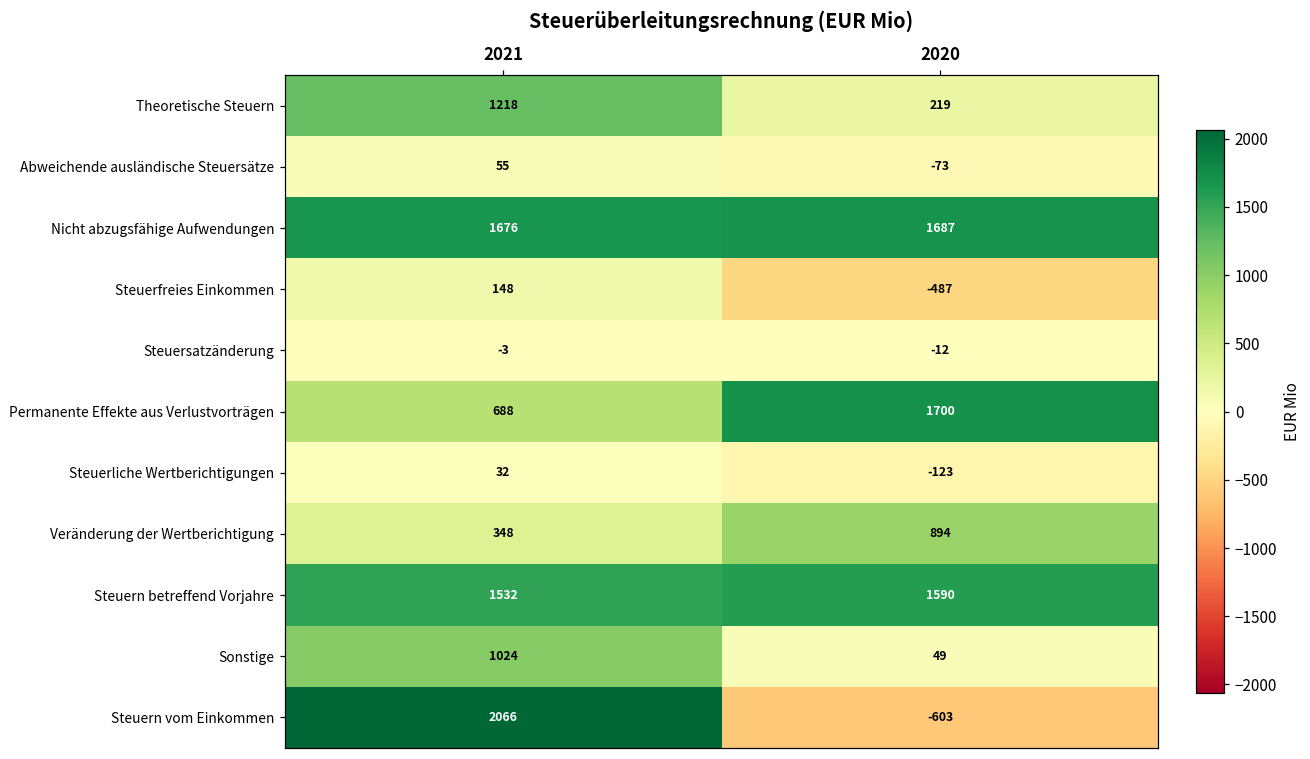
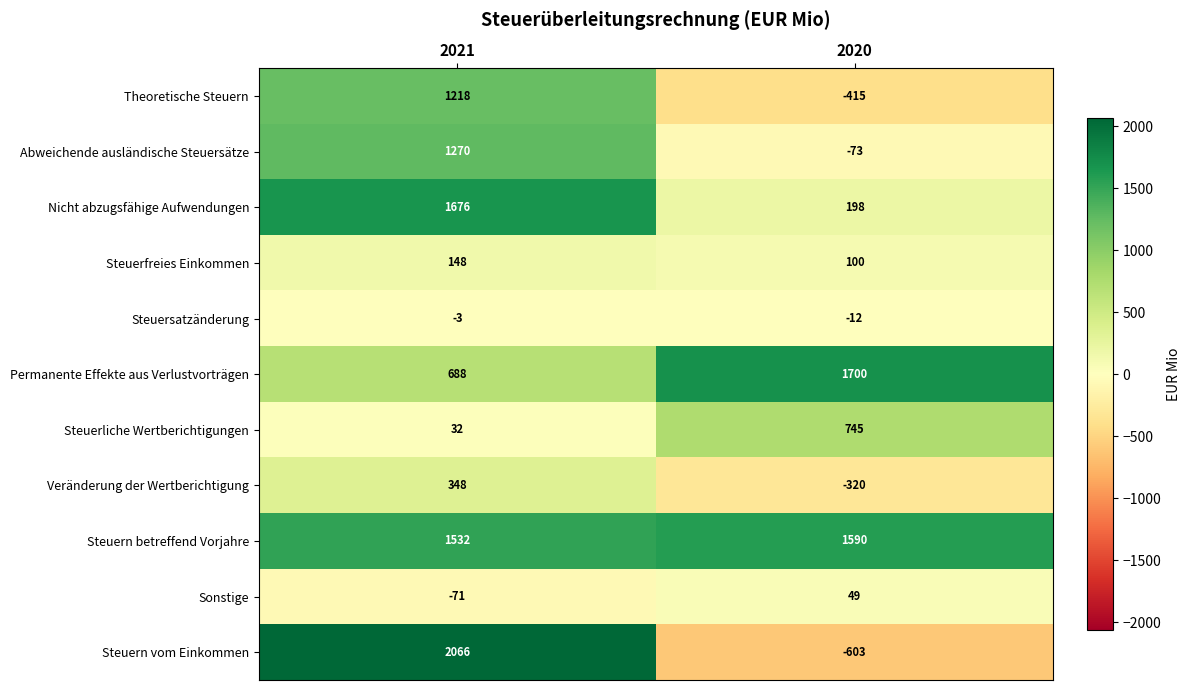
  {
    "Theoretische Steuern": {
      "2021": 1218,
-     "2020": 219
+     "2020": -415
    },
    "Abweichende ausländische Steuersätze": {
-     "2021": 55,
+     "2021": 1270,
      "2020": -73
    },
    "Nicht abzugsfähige Aufwendungen": {
      "2021": 1676,
-     "2020": 1687
+     "2020": 198
    },
    "Steuerfreies Einkommen": {
      "2021": 148,
-     "2020": -487
+     "2020": 100
    },
    "Steuersatzänderung": {
      "2021": -3,
      "2020": -12
    },
    "Permanente Effekte aus Verlustvorträgen": {
      "2021": 688,
      "2020": 1700
    },
    "Steuerliche Wertberichtigungen": {
      "2021": 32,
-     "2020": -123
+     "2020": 745
    },
    "Veränderung der Wertberichtigung": {
      "2021": 348,
-     "2020": 894
+     "2020": -320
    },
    "Steuern betreffend Vorjahre": {
      "2021": 1532,
      "2020": 1590
    },
    "Sonstige": {
-     "2021": 1024,
+     "2021": -71,
      "2020": 49
    },
    "Steuern vom Einkommen": {
      "2021": 2066,
      "2020": -603
    }
  }
